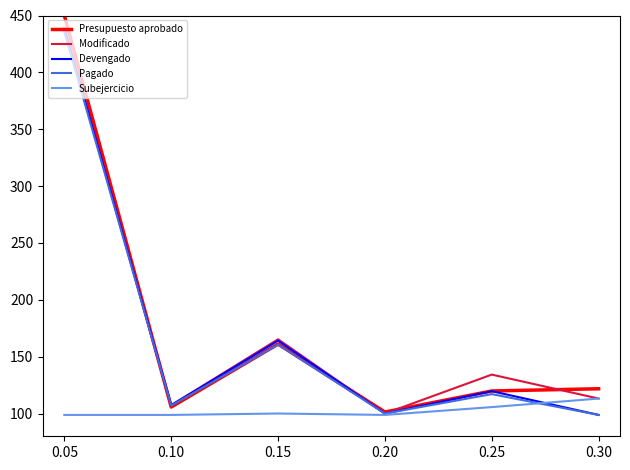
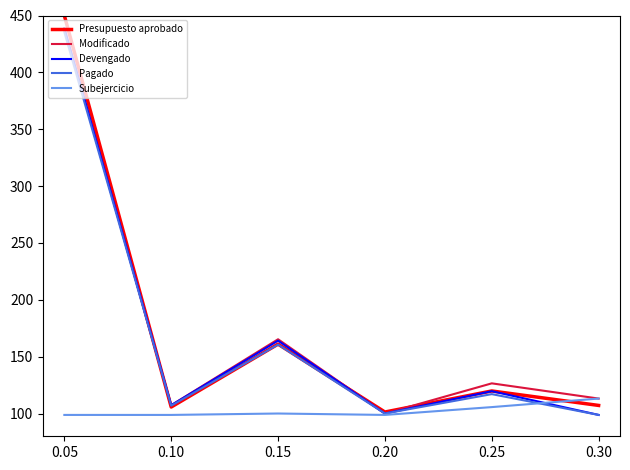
  {
    "Presupuesto aprobado": {
      "0.05": 450,
-     "0.30": 122
+     "0.30": 107
    },
    "Modificado": {
-     "0.25": 134
+     "0.25": 127
    }
  }
